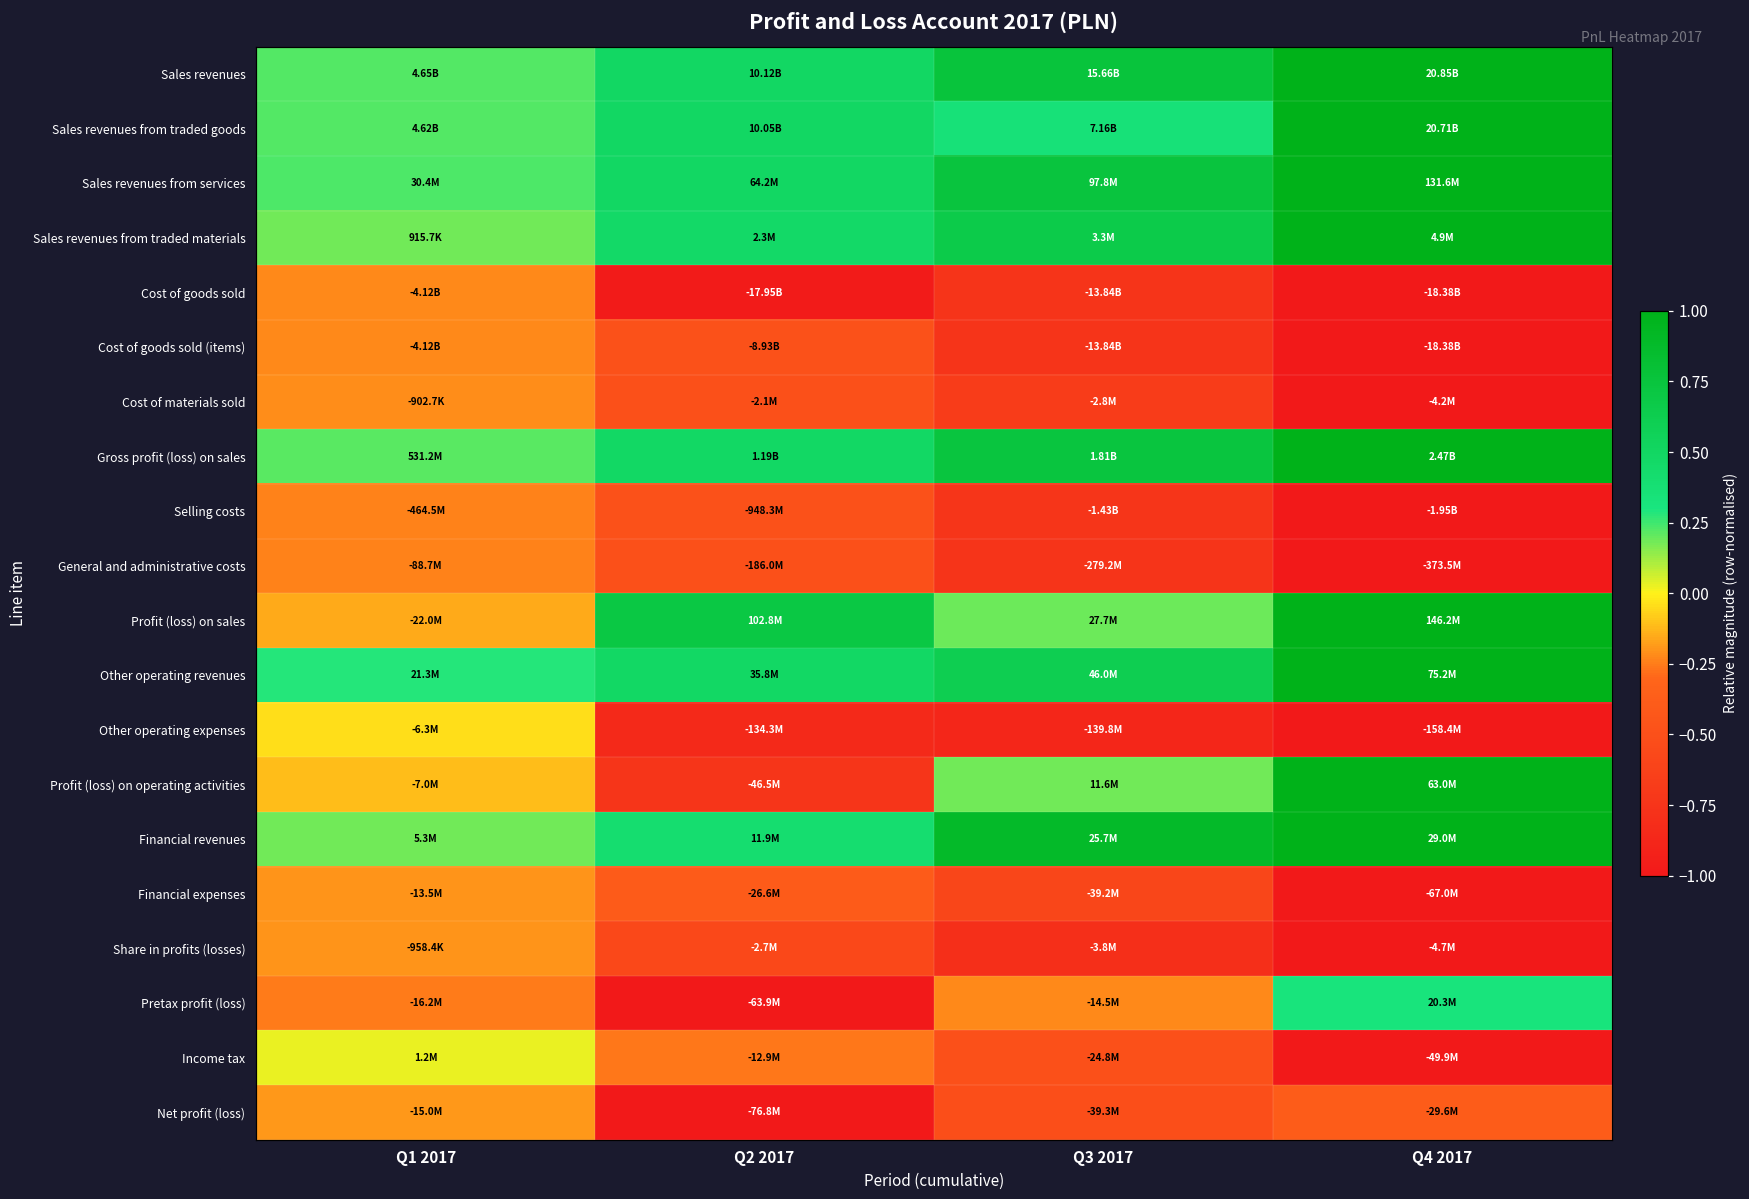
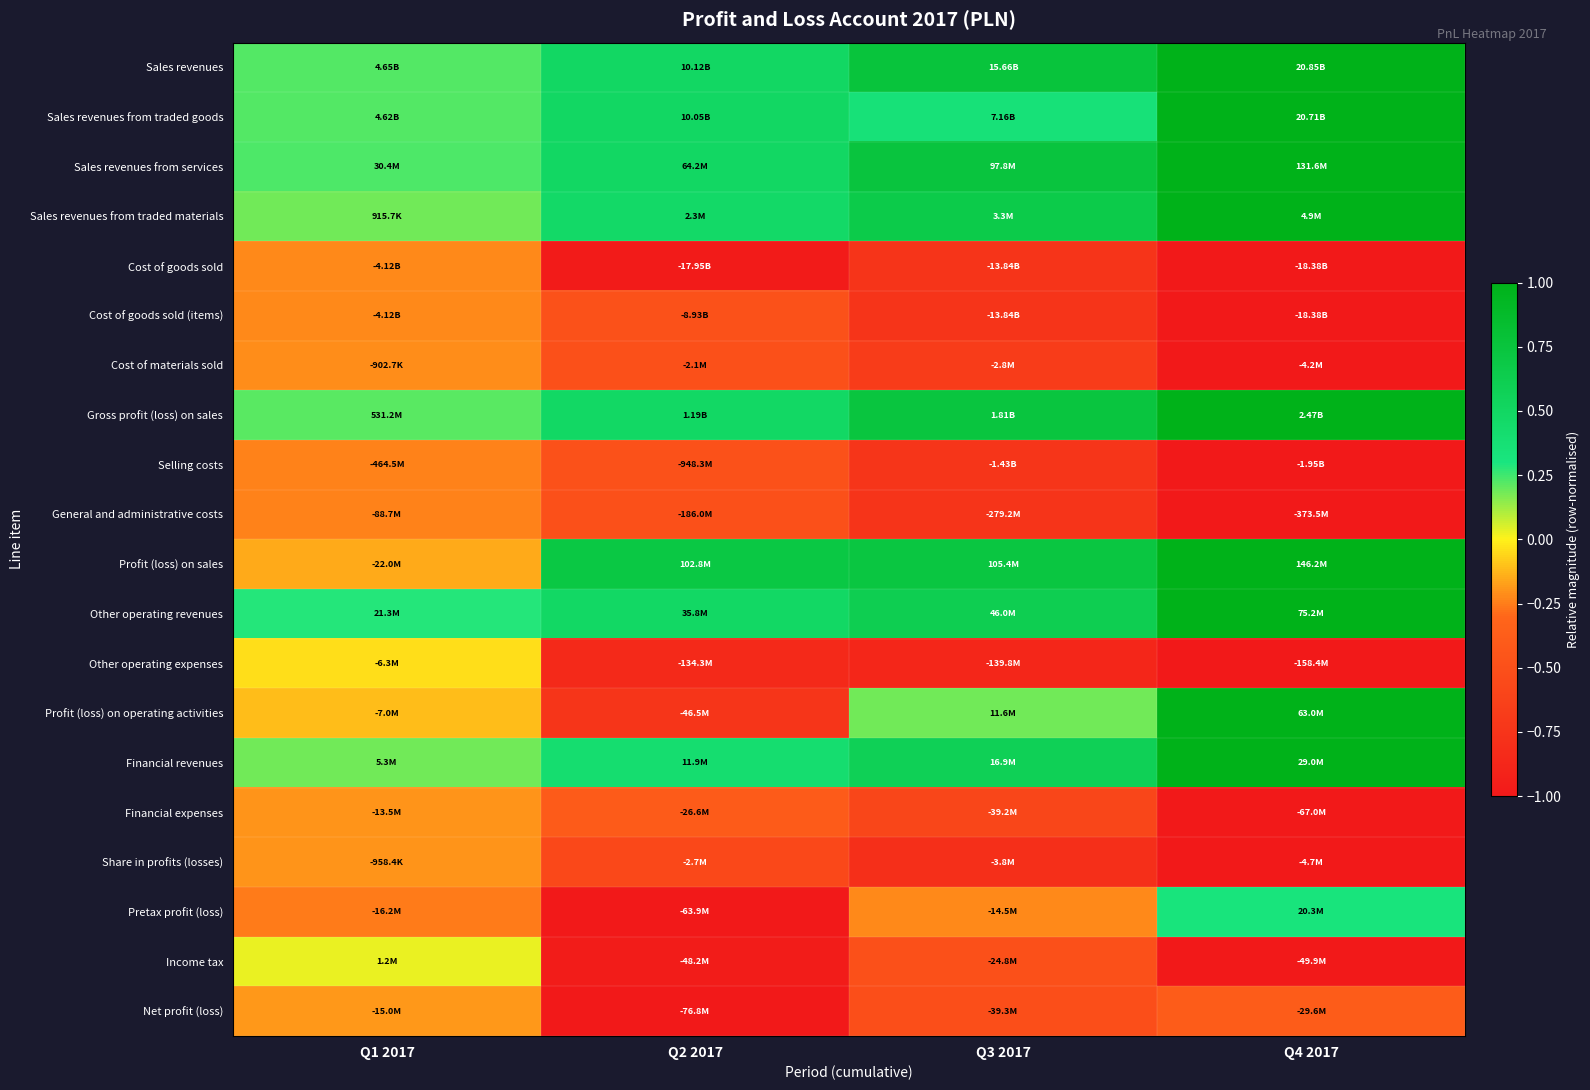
  {
    "Sales revenues": {
      "Q1 2017": "4.65B",
      "Q2 2017": "10.12B",
      "Q3 2017": "15.66B",
      "Q4 2017": "20.85B"
    },
    "Sales revenues from traded goods": {
      "Q1 2017": "4.62B",
      "Q2 2017": "10.05B",
      "Q3 2017": "7.16B",
      "Q4 2017": "20.71B"
    },
    "Sales revenues from services": {
      "Q1 2017": "30.4M",
      "Q2 2017": "64.2M",
      "Q3 2017": "97.8M",
      "Q4 2017": "131.6M"
    },
    "Sales revenues from traded materials": {
      "Q1 2017": "915.7K",
      "Q2 2017": "2.3M",
      "Q3 2017": "3.3M",
      "Q4 2017": "4.9M"
    },
    "Cost of goods sold": {
      "Q1 2017": "-4.12B",
      "Q2 2017": "-17.95B",
      "Q3 2017": "-13.84B",
      "Q4 2017": "-18.38B"
    },
    "Cost of goods sold (items)": {
      "Q1 2017": "-4.12B",
      "Q2 2017": "-8.93B",
      "Q3 2017": "-13.84B",
      "Q4 2017": "-18.38B"
    },
    "Cost of materials sold": {
      "Q1 2017": "-902.7K",
      "Q2 2017": "-2.1M",
      "Q3 2017": "-2.8M",
      "Q4 2017": "-4.2M"
    },
    "Gross profit (loss) on sales": {
      "Q1 2017": "531.2M",
      "Q2 2017": "1.19B",
      "Q3 2017": "1.81B",
      "Q4 2017": "2.47B"
    },
    "Selling costs": {
      "Q1 2017": "-464.5M",
      "Q2 2017": "-948.3M",
      "Q3 2017": "-1.43B",
      "Q4 2017": "-1.95B"
    },
    "General and administrative costs": {
      "Q1 2017": "-88.7M",
      "Q2 2017": "-186.0M",
      "Q3 2017": "-279.2M",
      "Q4 2017": "-373.5M"
    },
    "Profit (loss) on sales": {
      "Q1 2017": "-22.0M",
      "Q2 2017": "102.8M",
-     "Q3 2017": "27.7M",
+     "Q3 2017": "105.4M",
      "Q4 2017": "146.2M"
    },
    "Other operating revenues": {
      "Q1 2017": "21.3M",
      "Q2 2017": "35.8M",
      "Q3 2017": "46.0M",
      "Q4 2017": "75.2M"
    },
    "Other operating expenses": {
      "Q1 2017": "-6.3M",
      "Q2 2017": "-134.3M",
      "Q3 2017": "-139.8M",
      "Q4 2017": "-158.4M"
    },
    "Profit (loss) on operating activities": {
      "Q1 2017": "-7.0M",
      "Q2 2017": "-46.5M",
      "Q3 2017": "11.6M",
      "Q4 2017": "63.0M"
    },
    "Financial revenues": {
      "Q1 2017": "5.3M",
      "Q2 2017": "11.9M",
-     "Q3 2017": "25.7M",
+     "Q3 2017": "16.9M",
      "Q4 2017": "29.0M"
    },
    "Financial expenses": {
      "Q1 2017": "-13.5M",
      "Q2 2017": "-26.6M",
      "Q3 2017": "-39.2M",
      "Q4 2017": "-67.0M"
    },
    "Share in profits (losses)": {
      "Q1 2017": "-958.4K",
      "Q2 2017": "-2.7M",
      "Q3 2017": "-3.8M",
      "Q4 2017": "-4.7M"
    },
    "Pretax profit (loss)": {
      "Q1 2017": "-16.2M",
      "Q2 2017": "-63.9M",
      "Q3 2017": "-14.5M",
      "Q4 2017": "20.3M"
    },
    "Income tax": {
      "Q1 2017": "1.2M",
-     "Q2 2017": "-12.9M",
+     "Q2 2017": "-48.2M",
      "Q3 2017": "-24.8M",
      "Q4 2017": "-49.9M"
    },
    "Net profit (loss)": {
      "Q1 2017": "-15.0M",
      "Q2 2017": "-76.8M",
      "Q3 2017": "-39.3M",
      "Q4 2017": "-29.6M"
    }
  }
